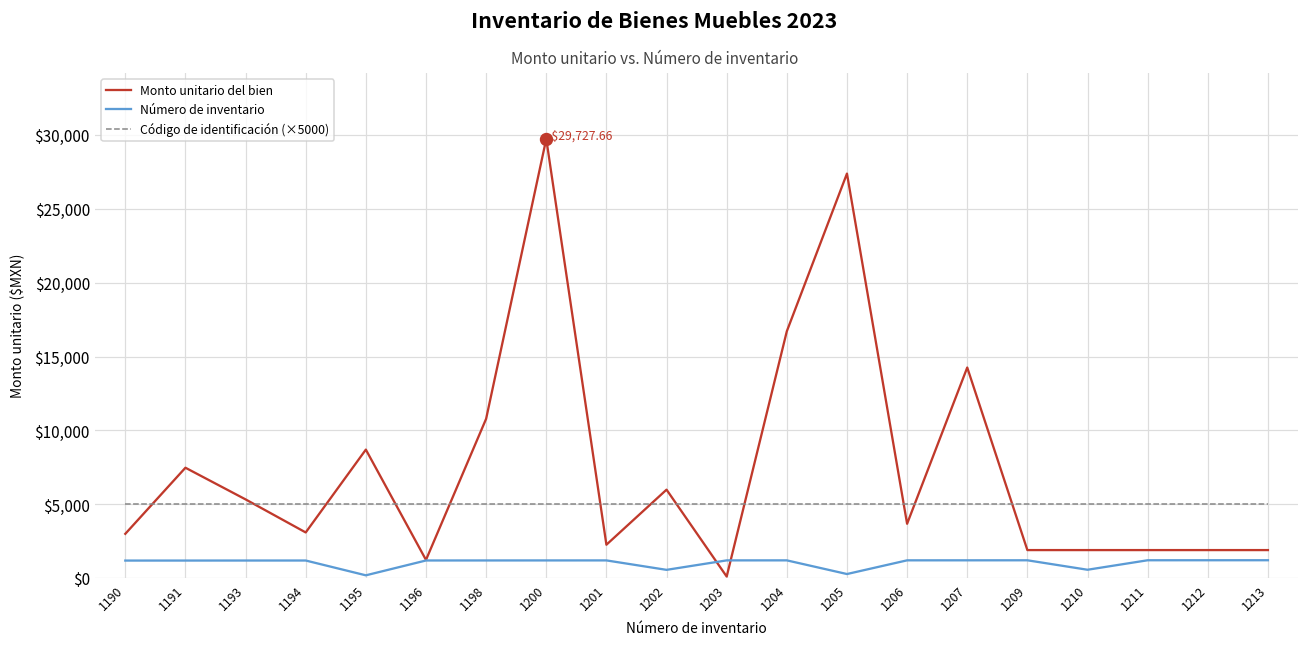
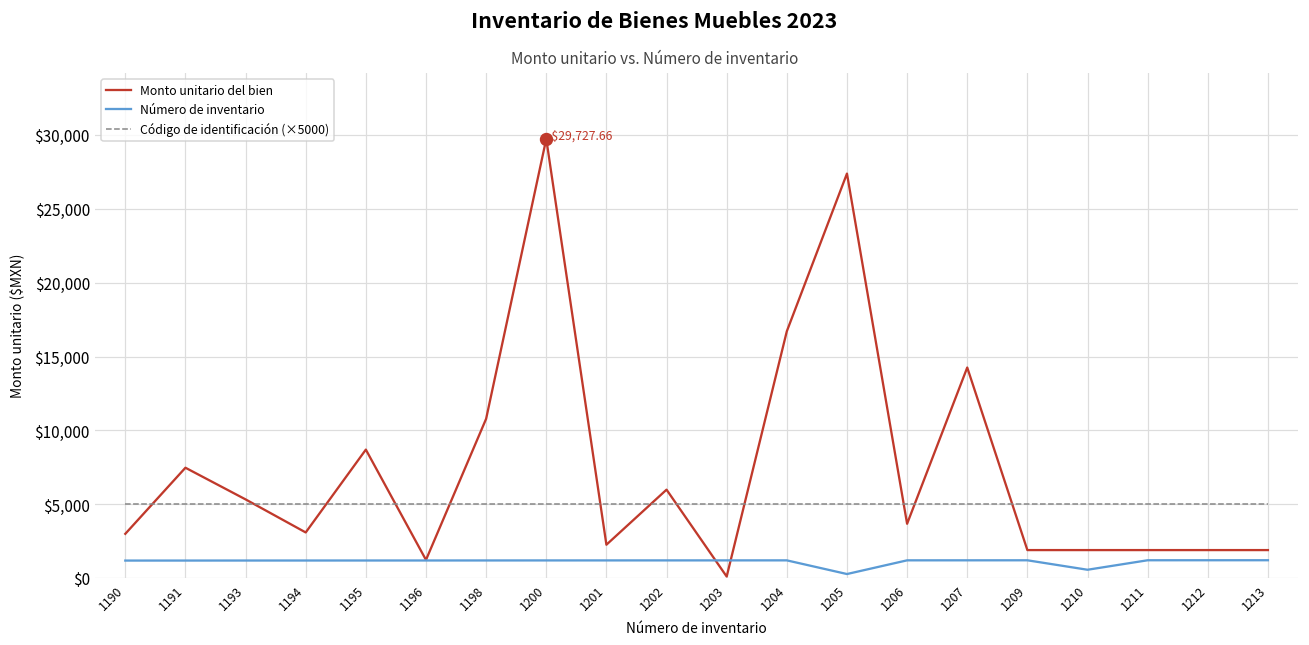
  {
    "Número de inventario": {
      "1190": "$1,200",
      "1191": "$1,200",
      "1193": "$1,200",
      "1194": "$1,200",
-     "1195": "$200",
+     "1195": "$1,200",
      "1198": "$1,200",
      "1200": "$1,200",
      "1201": "$1,200",
-     "1202": "$600",
+     "1202": "$1,200",
      "1203": "$1,200",
      "1204": "$1,200",
      "1205": "$300",
      "1206": "$1,200",
      "1207": "$1,200",
      "1209": "$1,200",
      "1210": "$600",
      "1211": "$1,200",
      "1212": "$1,200",
      "1213": "$1,200"
    },
    "Código de identificación (×5000)": {
      "1190": "$5,000",
      "1191": "$5,000",
      "1193": "$5,000",
      "1194": "$5,000",
      "1195": "$5,000",
      "1196": "$5,000",
      "1198": "$5,000",
      "1200": "$5,000",
      "1201": "$5,000",
      "1202": "$5,000",
      "1203": "$5,000",
      "1204": "$5,000",
      "1205": "$5,000",
      "1206": "$5,000",
      "1207": "$5,000",
      "1209": "$5,000",
      "1210": "$5,000",
      "1211": "$5,000",
      "1212": "$5,000",
      "1213": "$5,000"
    }
  }
